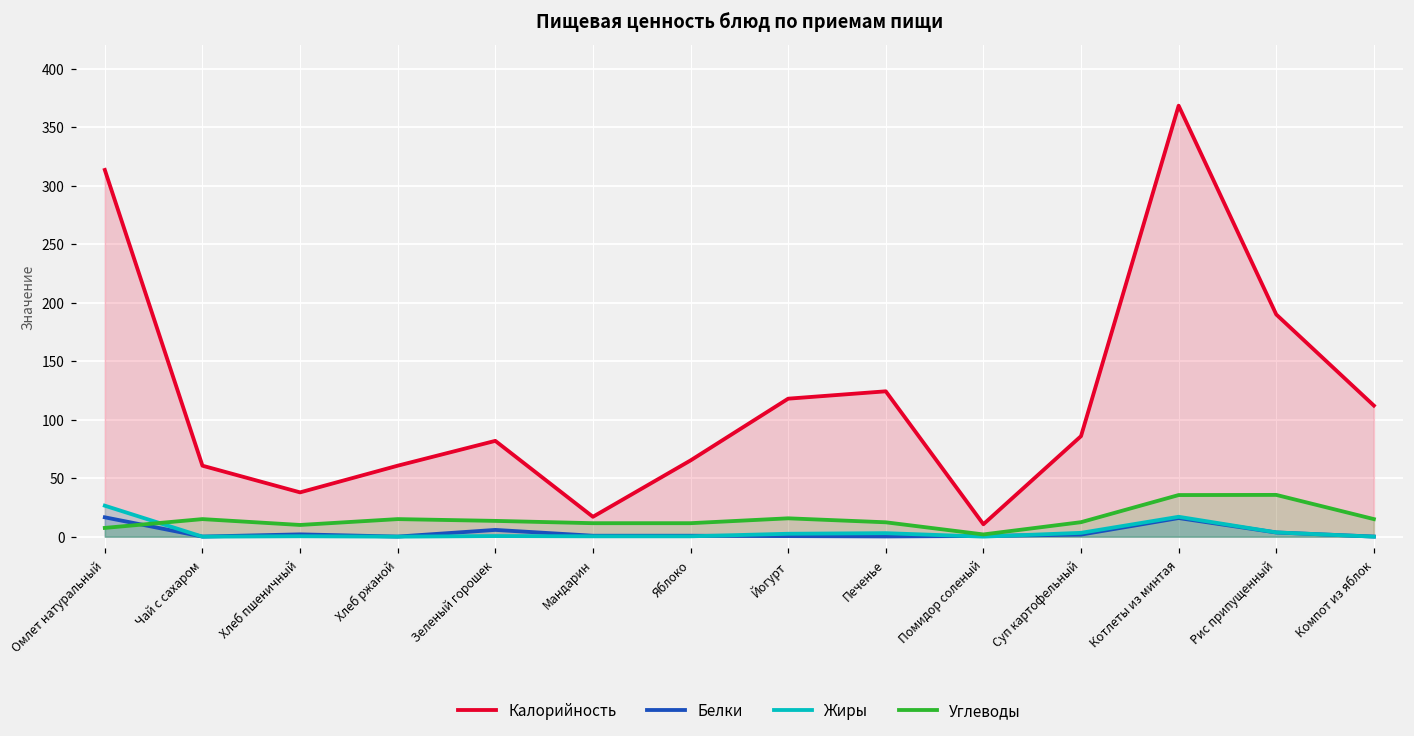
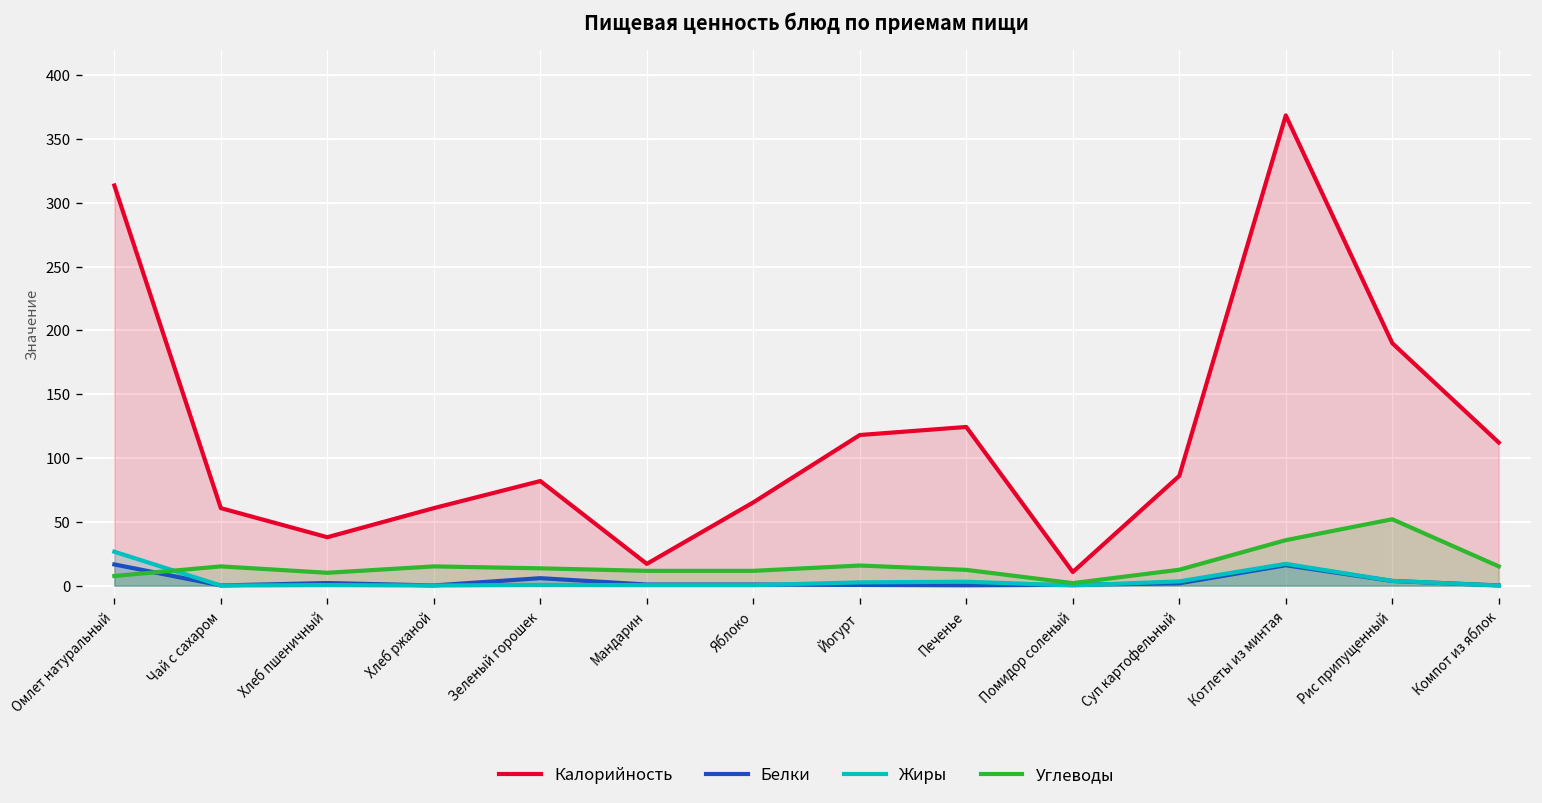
  {
    "Калорийность": {
      "Омлет натуральный": 314,
      "Чай с сахаром": 61,
      "Хлеб пшеничный": 38,
      "Хлеб ржаной": 61,
      "Зеленый горошек": 82,
      "Мандарин": 17,
      "Яблоко": 65,
      "Йогурт": 118,
      "Печенье": 124,
      "Помидор соленый": 11,
      "Суп картофельный": 86,
      "Котлеты из минтая": 369,
      "Рис припущенный": 190,
      "Компот из яблок": 112
    },
    "Белки": {
      "Омлет натуральный": 17,
      "Зеленый горошек": 6,
      "Печенье": 0
    },
    "Жиры": {
      "Омлет натуральный": 27,
      "Зеленый горошек": 1,
      "Печенье": 3
    },
    "Углеводы": {
      "Омлет натуральный": 8,
      "Чай с сахаром": 15,
      "Хлеб пшеничный": 10,
      "Хлеб ржаной": 15,
      "Зеленый горошек": 14,
      "Мандарин": 12,
      "Яблоко": 12,
      "Йогурт": 16,
      "Печенье": 12,
      "Суп картофельный": 12,
      "Котлеты из минтая": 36,
-     "Рис припущенный": 36,
+     "Рис припущенный": 52,
      "Компот из яблок": 15
    }
  }
